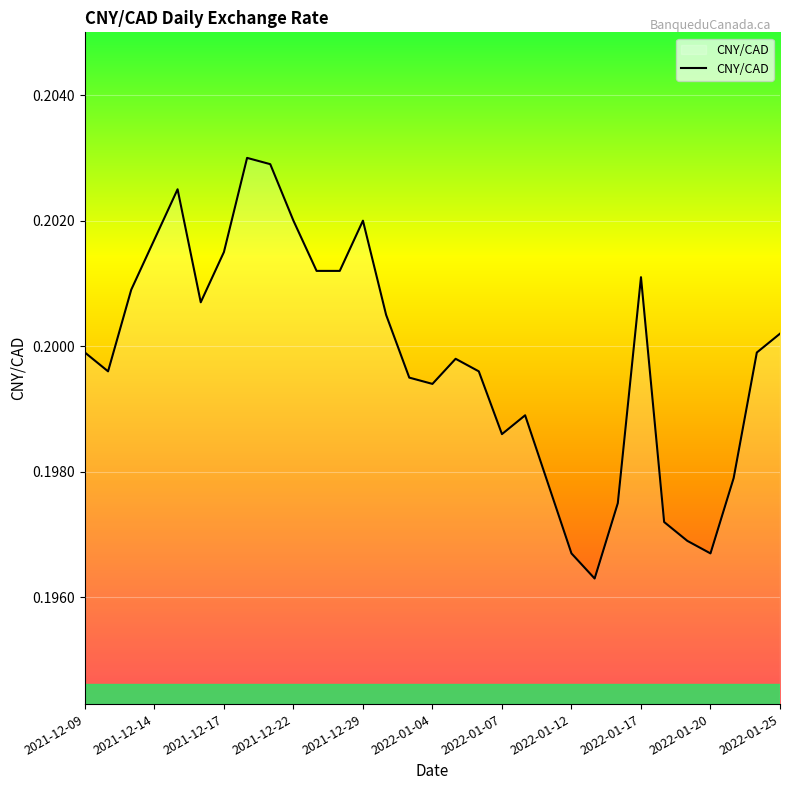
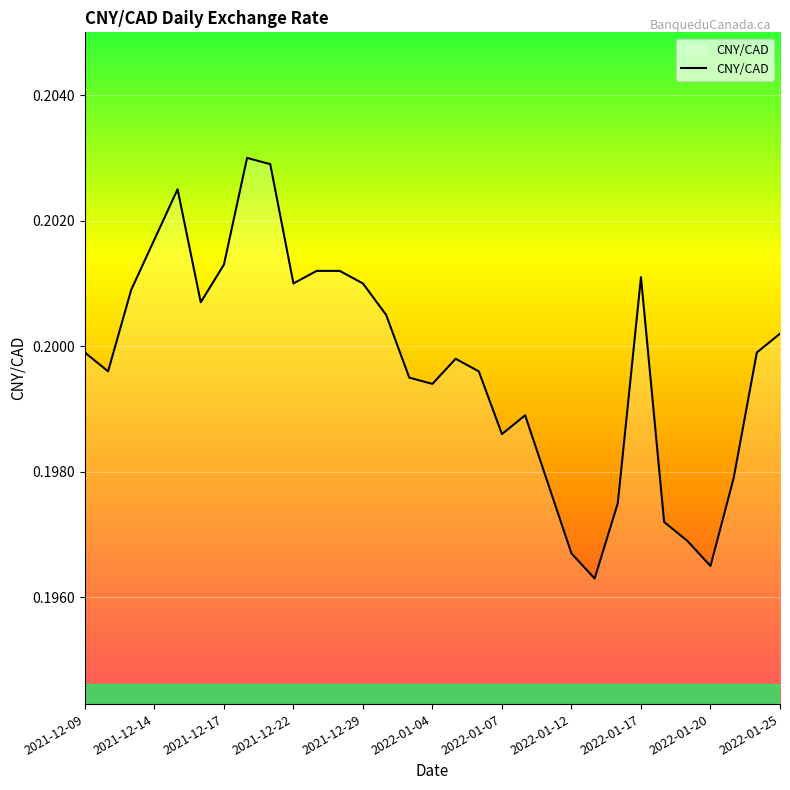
  {
    "2021-12-09": 0.1999,
    "2021-12-14": 0.2017,
-   "2021-12-17": 0.2015,
-   "2021-12-22": 0.202,
-   "2021-12-29": 0.202,
+   "2021-12-17": 0.2013,
+   "2021-12-22": 0.201,
+   "2021-12-29": 0.201,
    "2022-01-04": 0.1994,
    "2022-01-07": 0.1986,
    "2022-01-12": 0.1967,
    "2022-01-17": 0.2011,
-   "2022-01-20": 0.1967,
+   "2022-01-20": 0.1965,
    "2022-01-25": 0.2002
  }
